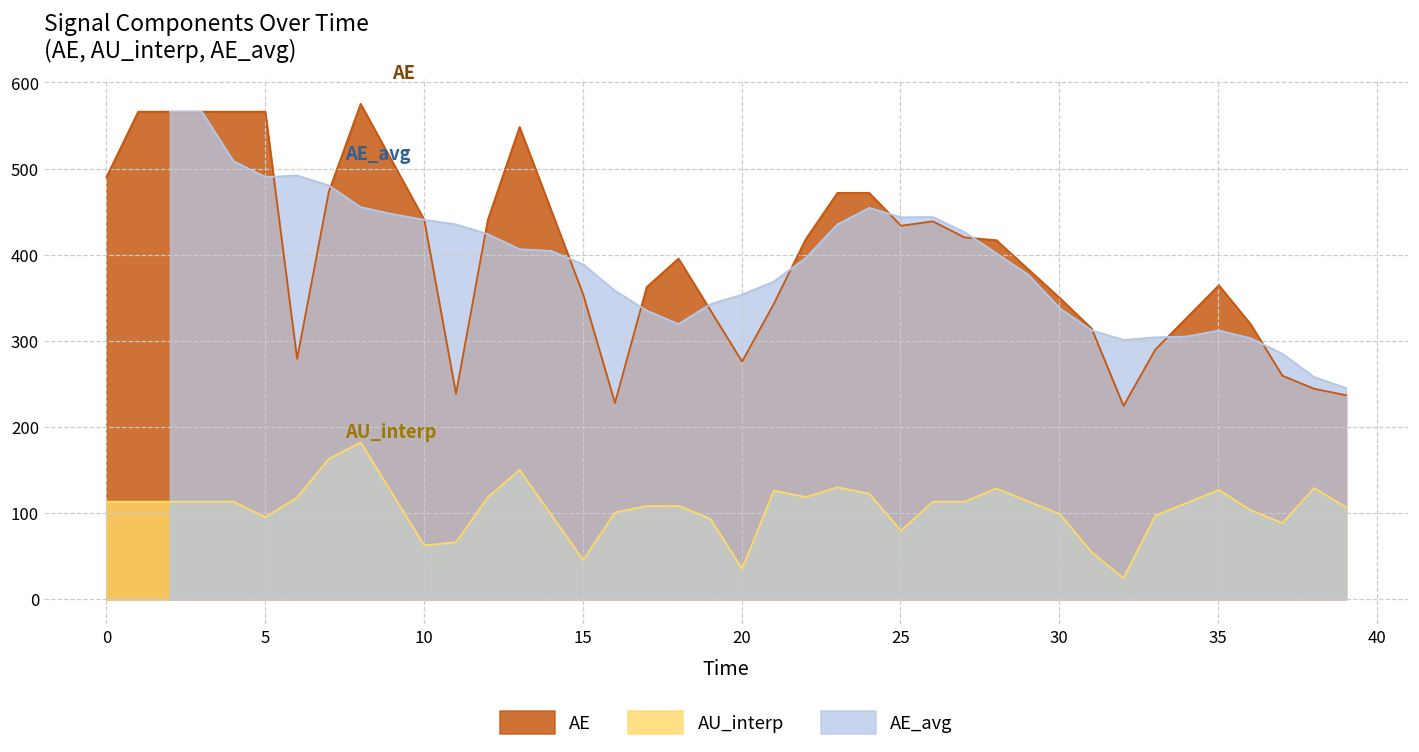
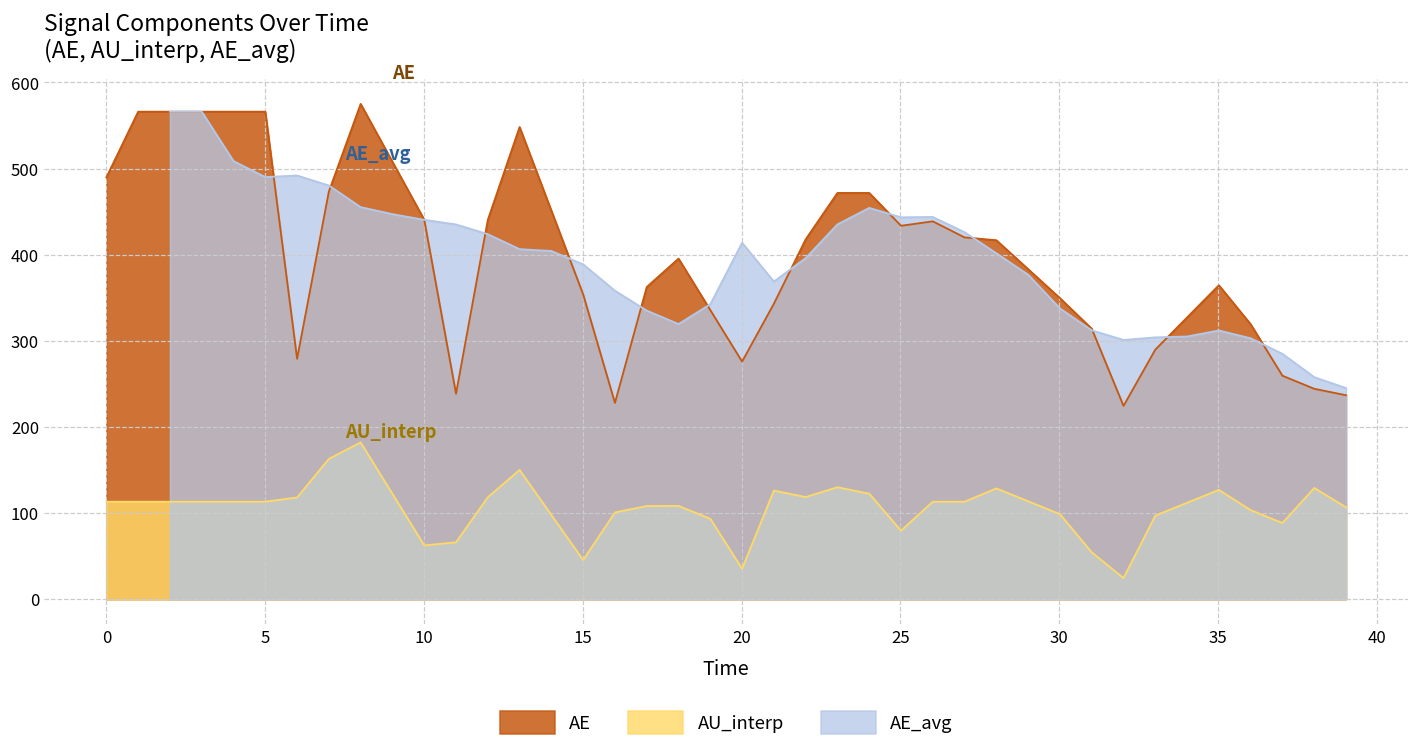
  {
    "AE": {
      "0": 490,
      "5": 570,
      "15": 350,
      "20": 280,
      "25": 430
    },
    "AU_interp": {
      "0": 110,
-     "5": 100,
+     "5": 110,
      "10": 60,
      "15": 50,
      "20": 40,
      "25": 80
    },
    "AE_avg": {
      "5": 490,
      "15": 390,
-     "20": 350,
+     "20": 410,
      "25": 440
    }
  }
